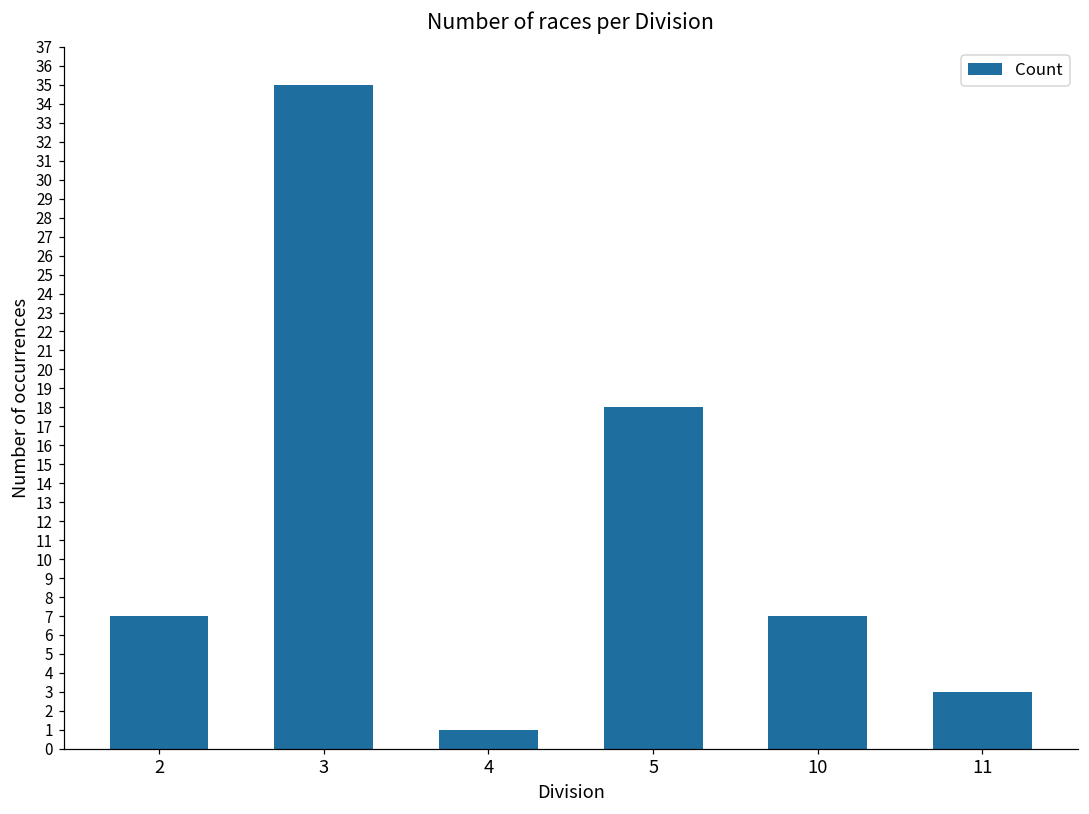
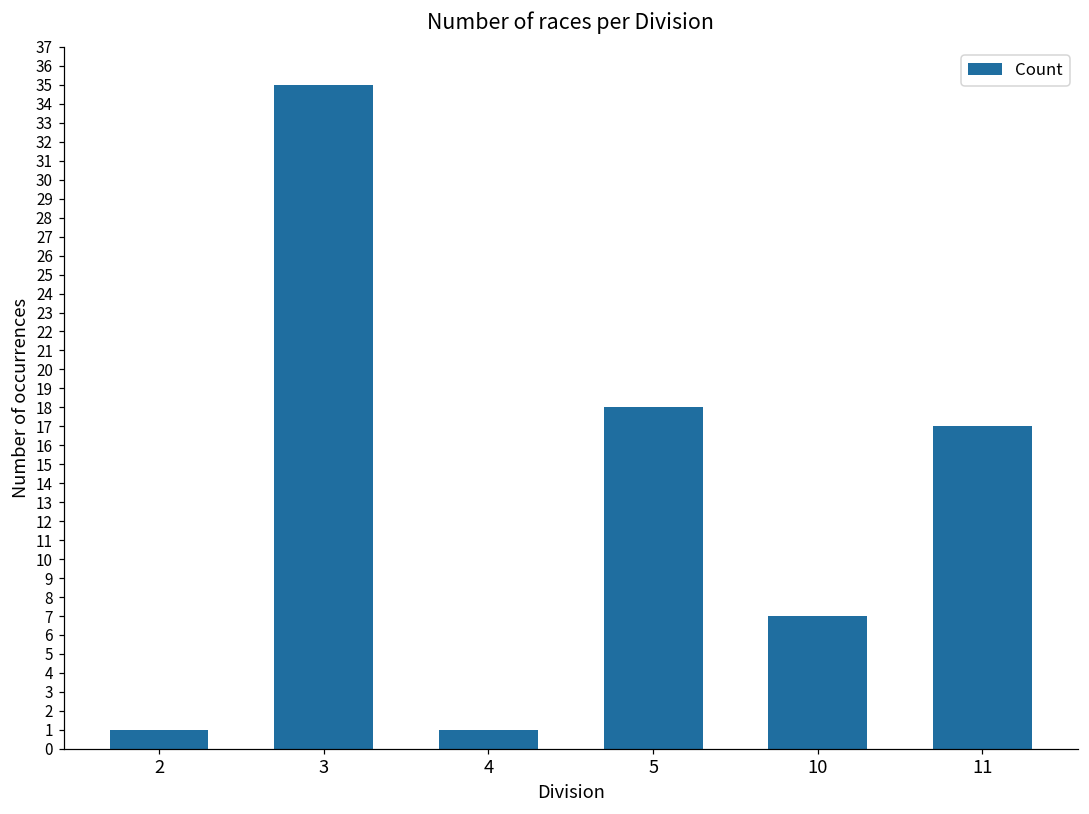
  {
-   "2": 7,
+   "2": 1,
    "3": 35,
    "4": 1,
    "5": 18,
    "10": 7,
-   "11": 3
+   "11": 17
  }
